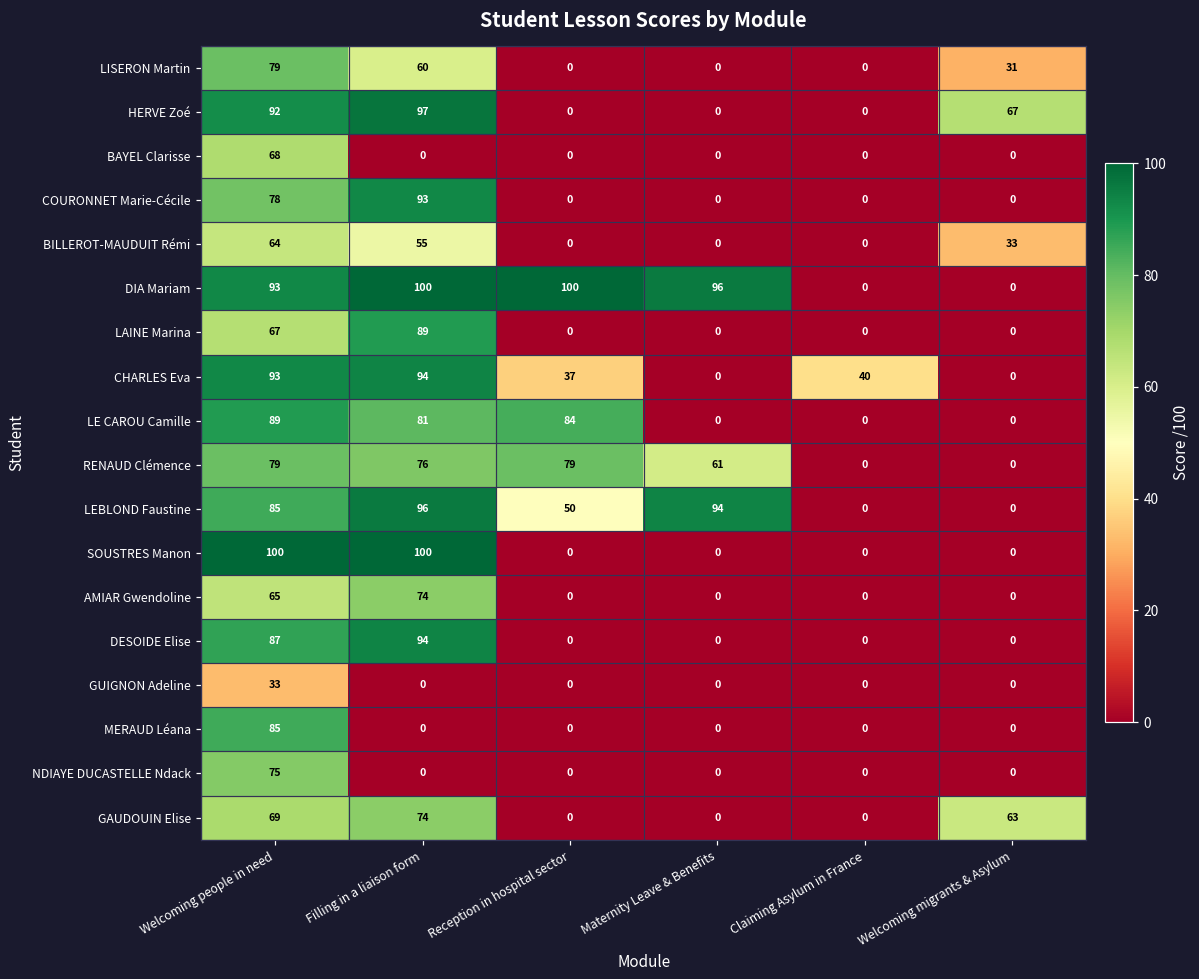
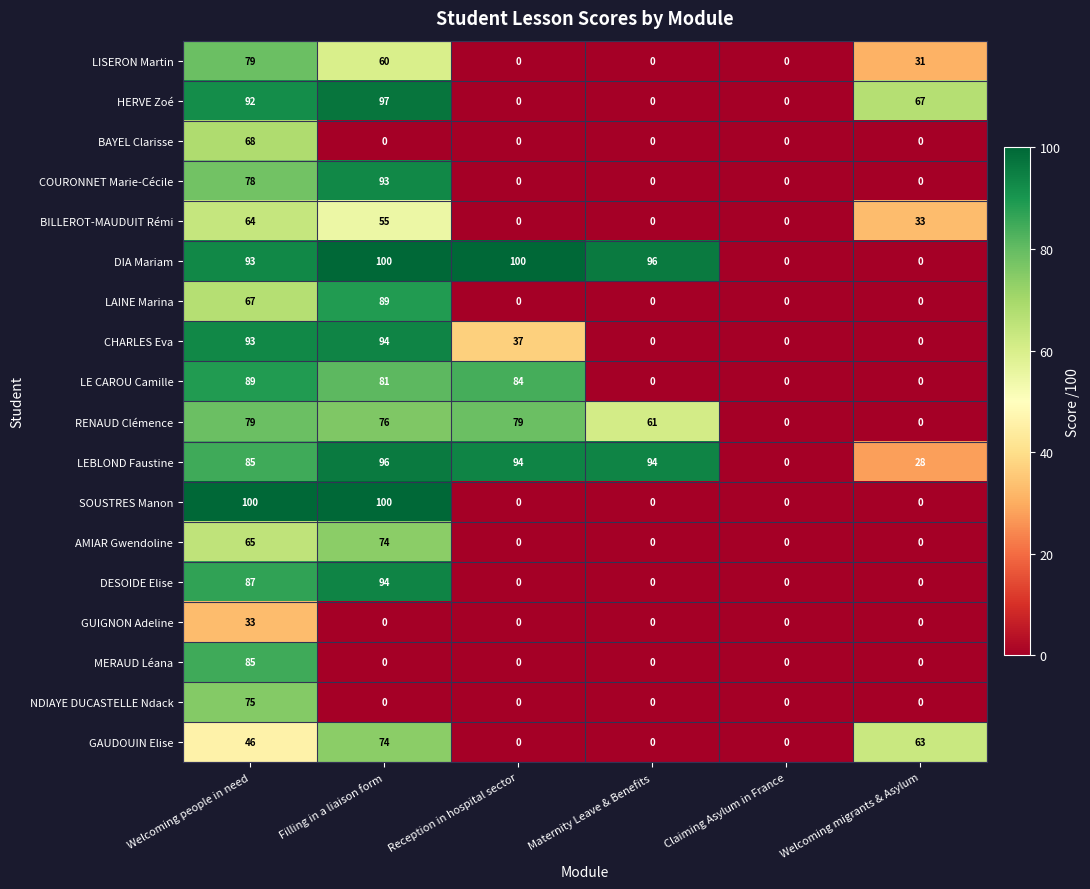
  {
    "LISERON Martin": {
      "Welcoming people in need": 79,
      "Filling in a liaison form": 60,
      "Reception in hospital sector": 0,
      "Maternity Leave & Benefits": 0,
      "Claiming Asylum in France": 0,
      "Welcoming migrants & Asylum": 31
    },
    "HERVE Zoé": {
      "Welcoming people in need": 92,
      "Filling in a liaison form": 97,
      "Reception in hospital sector": 0,
      "Maternity Leave & Benefits": 0,
      "Claiming Asylum in France": 0,
      "Welcoming migrants & Asylum": 67
    },
    "BAYEL Clarisse": {
      "Welcoming people in need": 68,
      "Filling in a liaison form": 0,
      "Reception in hospital sector": 0,
      "Maternity Leave & Benefits": 0,
      "Claiming Asylum in France": 0,
      "Welcoming migrants & Asylum": 0
    },
    "COURONNET Marie-Cécile": {
      "Welcoming people in need": 78,
      "Filling in a liaison form": 93,
      "Reception in hospital sector": 0,
      "Maternity Leave & Benefits": 0,
      "Claiming Asylum in France": 0,
      "Welcoming migrants & Asylum": 0
    },
    "BILLEROT-MAUDUIT Rémi": {
      "Welcoming people in need": 64,
      "Filling in a liaison form": 55,
      "Reception in hospital sector": 0,
      "Maternity Leave & Benefits": 0,
      "Claiming Asylum in France": 0,
      "Welcoming migrants & Asylum": 33
    },
    "DIA Mariam": {
      "Welcoming people in need": 93,
      "Filling in a liaison form": 100,
      "Reception in hospital sector": 100,
      "Maternity Leave & Benefits": 96,
      "Claiming Asylum in France": 0,
      "Welcoming migrants & Asylum": 0
    },
    "LAINE Marina": {
      "Welcoming people in need": 67,
      "Filling in a liaison form": 89,
      "Reception in hospital sector": 0,
      "Maternity Leave & Benefits": 0,
      "Claiming Asylum in France": 0,
      "Welcoming migrants & Asylum": 0
    },
    "CHARLES Eva": {
      "Welcoming people in need": 93,
      "Filling in a liaison form": 94,
      "Reception in hospital sector": 37,
      "Maternity Leave & Benefits": 0,
-     "Claiming Asylum in France": 40,
+     "Claiming Asylum in France": 0,
      "Welcoming migrants & Asylum": 0
    },
    "LE CAROU Camille": {
      "Welcoming people in need": 89,
      "Filling in a liaison form": 81,
      "Reception in hospital sector": 84,
      "Maternity Leave & Benefits": 0,
      "Claiming Asylum in France": 0,
      "Welcoming migrants & Asylum": 0
    },
    "RENAUD Clémence": {
      "Welcoming people in need": 79,
      "Filling in a liaison form": 76,
      "Reception in hospital sector": 79,
      "Maternity Leave & Benefits": 61,
      "Claiming Asylum in France": 0,
      "Welcoming migrants & Asylum": 0
    },
    "LEBLOND Faustine": {
      "Welcoming people in need": 85,
      "Filling in a liaison form": 96,
-     "Reception in hospital sector": 50,
+     "Reception in hospital sector": 94,
      "Maternity Leave & Benefits": 94,
      "Claiming Asylum in France": 0,
-     "Welcoming migrants & Asylum": 0
+     "Welcoming migrants & Asylum": 28
    },
    "SOUSTRES Manon": {
      "Welcoming people in need": 100,
      "Filling in a liaison form": 100,
      "Reception in hospital sector": 0,
      "Maternity Leave & Benefits": 0,
      "Claiming Asylum in France": 0,
      "Welcoming migrants & Asylum": 0
    },
    "AMIAR Gwendoline": {
      "Welcoming people in need": 65,
      "Filling in a liaison form": 74,
      "Reception in hospital sector": 0,
      "Maternity Leave & Benefits": 0,
      "Claiming Asylum in France": 0,
      "Welcoming migrants & Asylum": 0
    },
    "DESOIDE Elise": {
      "Welcoming people in need": 87,
      "Filling in a liaison form": 94,
      "Reception in hospital sector": 0,
      "Maternity Leave & Benefits": 0,
      "Claiming Asylum in France": 0,
      "Welcoming migrants & Asylum": 0
    },
    "GUIGNON Adeline": {
      "Welcoming people in need": 33,
      "Filling in a liaison form": 0,
      "Reception in hospital sector": 0,
      "Maternity Leave & Benefits": 0,
      "Claiming Asylum in France": 0,
      "Welcoming migrants & Asylum": 0
    },
    "MERAUD Léana": {
      "Welcoming people in need": 85,
      "Filling in a liaison form": 0,
      "Reception in hospital sector": 0,
      "Maternity Leave & Benefits": 0,
      "Claiming Asylum in France": 0,
      "Welcoming migrants & Asylum": 0
    },
    "NDIAYE DUCASTELLE Ndack": {
      "Welcoming people in need": 75,
      "Filling in a liaison form": 0,
      "Reception in hospital sector": 0,
      "Maternity Leave & Benefits": 0,
      "Claiming Asylum in France": 0,
      "Welcoming migrants & Asylum": 0
    },
    "GAUDOUIN Elise": {
-     "Welcoming people in need": 69,
+     "Welcoming people in need": 46,
      "Filling in a liaison form": 74,
      "Reception in hospital sector": 0,
      "Maternity Leave & Benefits": 0,
      "Claiming Asylum in France": 0,
      "Welcoming migrants & Asylum": 63
    }
  }
